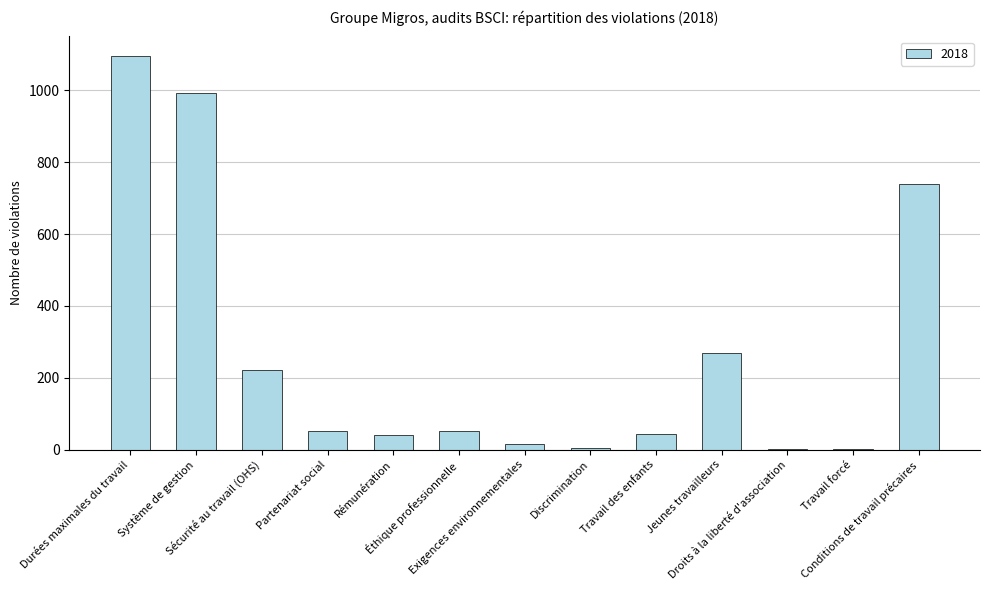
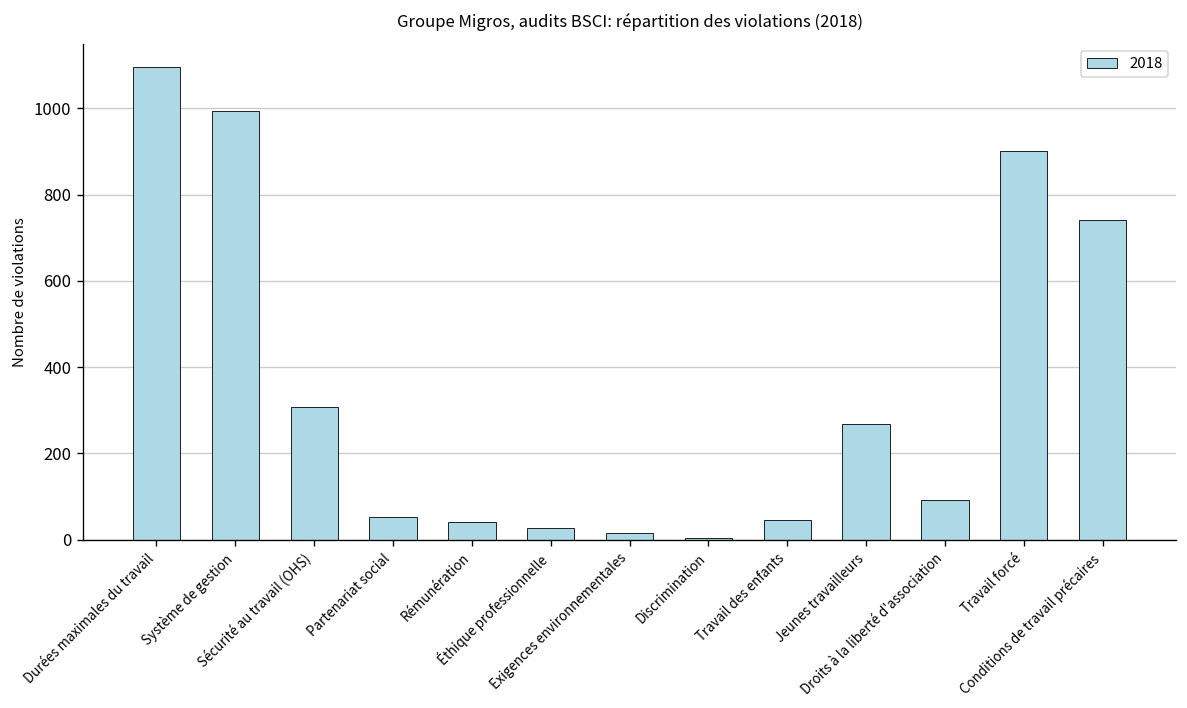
  {
    "Durées maximales du travail": 1100,
    "Système de gestion": 990,
-   "Sécurité au travail (OHS)": 220,
+   "Sécurité au travail (OHS)": 310,
    "Partenariat social": 50,
    "Rémunération": 40,
-   "Éthique professionnelle": 50,
+   "Éthique professionnelle": 30,
    "Exigences environnementales": 20,
    "Travail des enfants": 50,
    "Jeunes travailleurs": 270,
-   "Droits à la liberté d'association": 0,
-   "Travail forcé": 0,
+   "Droits à la liberté d'association": 90,
+   "Travail forcé": 900,
    "Conditions de travail précaires": 740
  }
